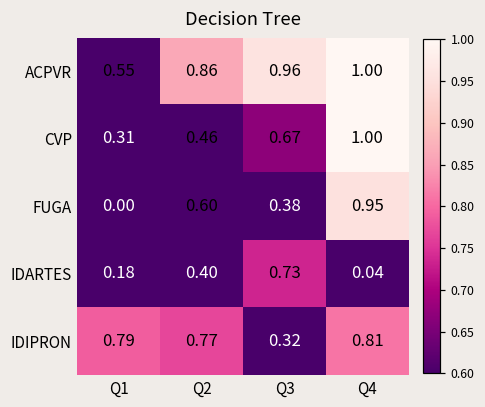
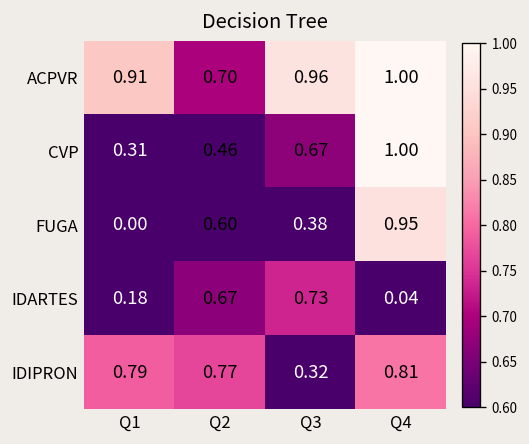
  {
    "ACPVR": {
-     "Q1": 0.55,
-     "Q2": 0.86,
+     "Q1": 0.91,
+     "Q2": 0.70,
      "Q3": 0.96,
      "Q4": 1.00
    },
    "CVP": {
      "Q1": 0.31,
      "Q2": 0.46,
      "Q3": 0.67,
      "Q4": 1.00
    },
    "FUGA": {
      "Q1": 0.00,
      "Q2": 0.60,
      "Q3": 0.38,
      "Q4": 0.95
    },
    "IDARTES": {
      "Q1": 0.18,
-     "Q2": 0.40,
+     "Q2": 0.67,
      "Q3": 0.73,
      "Q4": 0.04
    },
    "IDIPRON": {
      "Q1": 0.79,
      "Q2": 0.77,
      "Q3": 0.32,
      "Q4": 0.81
    }
  }
